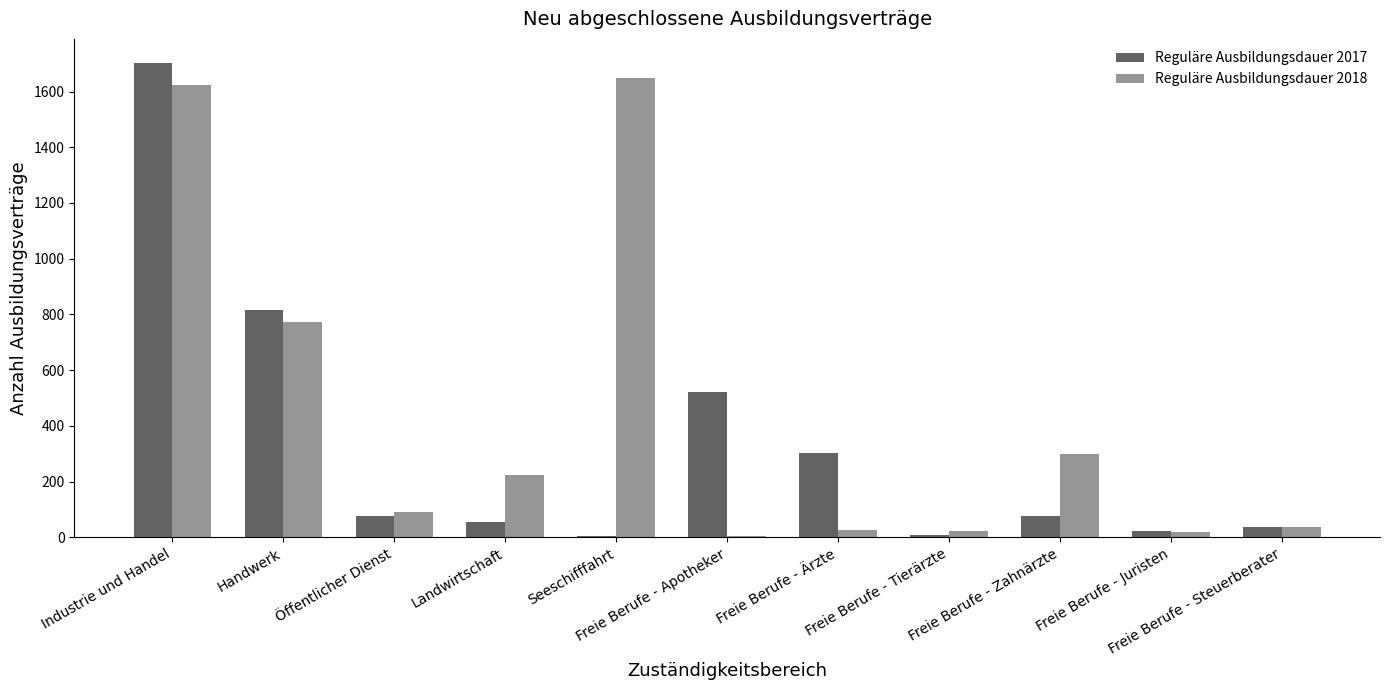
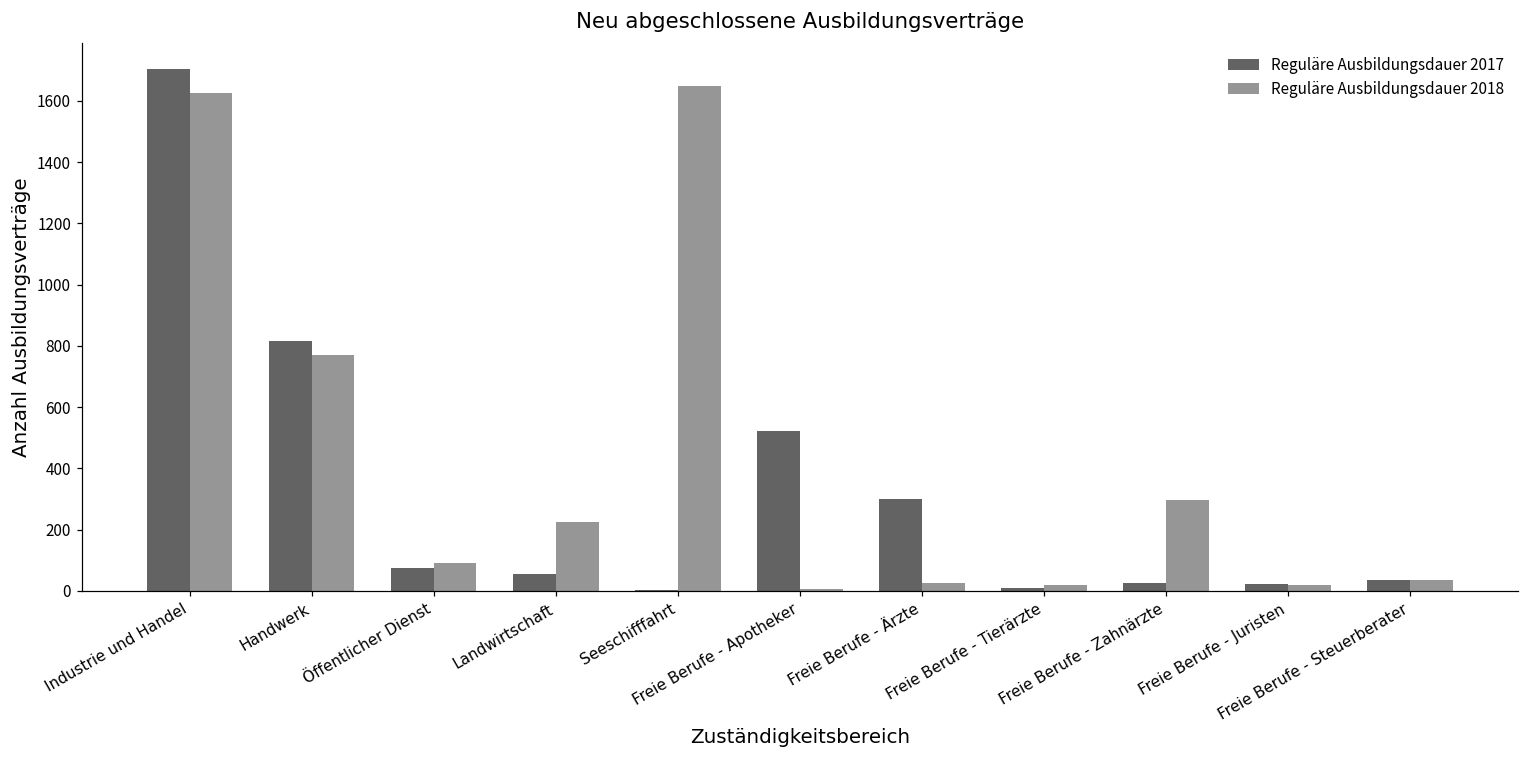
  {
    "Reguläre Ausbildungsdauer 2017": {
      "Industrie und Handel": 1700,
      "Handwerk": 820,
      "Öffentlicher Dienst": 80,
      "Landwirtschaft": 50,
      "Freie Berufe - Apotheker": 520,
      "Freie Berufe - Ärzte": 300,
      "Freie Berufe - Tierärzte": 10,
-     "Freie Berufe - Zahnärzte": 80,
+     "Freie Berufe - Zahnärzte": 30,
      "Freie Berufe - Juristen": 20,
      "Freie Berufe - Steuerberater": 40
    },
    "Reguläre Ausbildungsdauer 2018": {
      "Industrie und Handel": 1620,
      "Handwerk": 770,
      "Öffentlicher Dienst": 90,
      "Landwirtschaft": 230,
      "Seeschifffahrt": 1650,
      "Freie Berufe - Ärzte": 30,
      "Freie Berufe - Tierärzte": 20,
      "Freie Berufe - Zahnärzte": 300,
      "Freie Berufe - Juristen": 20,
      "Freie Berufe - Steuerberater": 40
    }
  }
